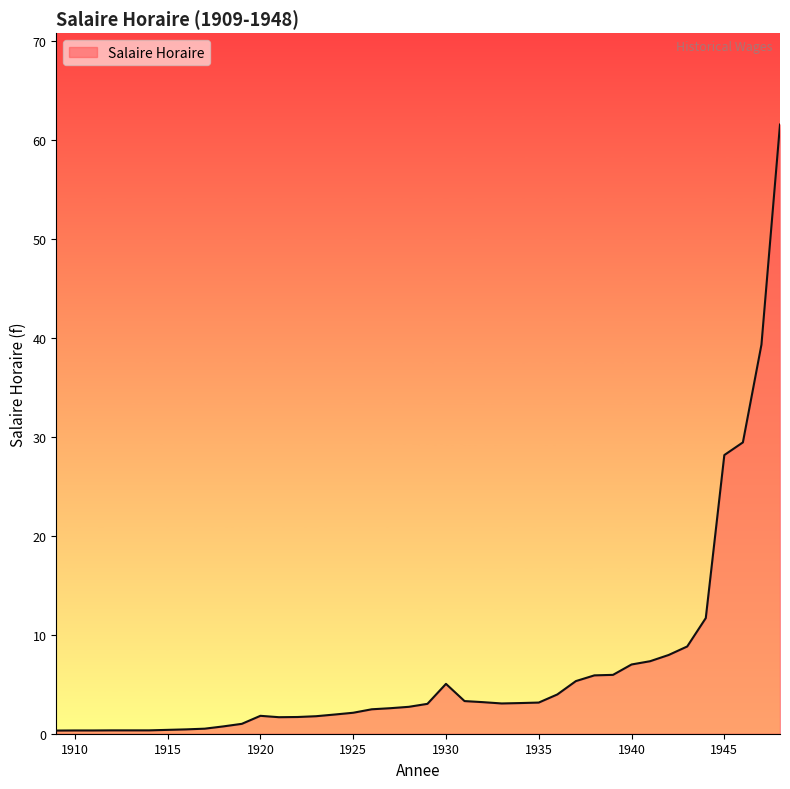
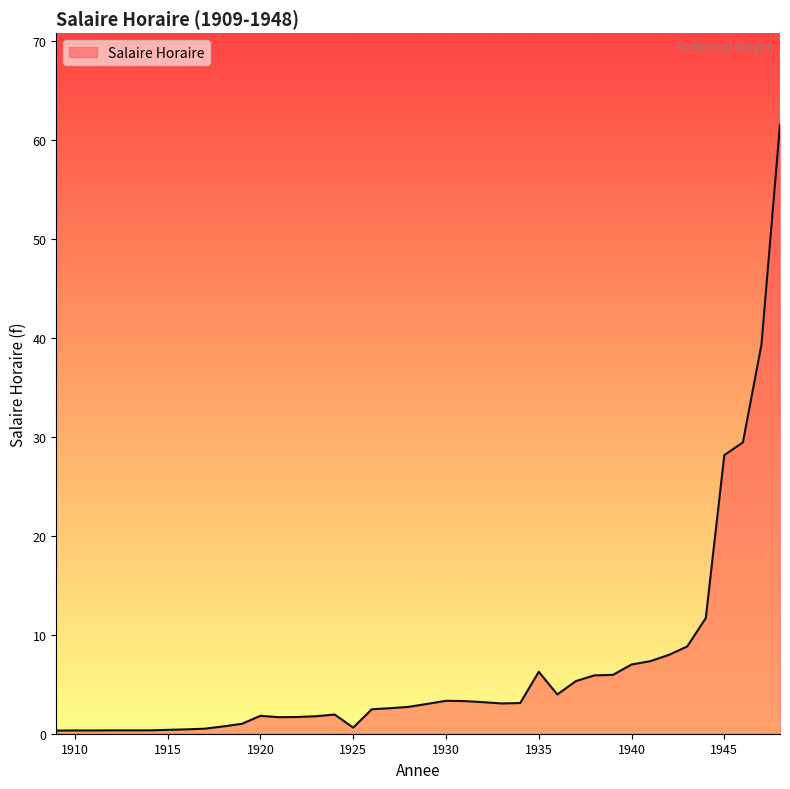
  {
    "1910": 0,
    "1915": 0,
    "1920": 2,
-   "1925": 2,
-   "1930": 5,
-   "1935": 3,
+   "1925": 1,
+   "1930": 3,
+   "1935": 6,
    "1940": 7,
    "1945": 28
  }
